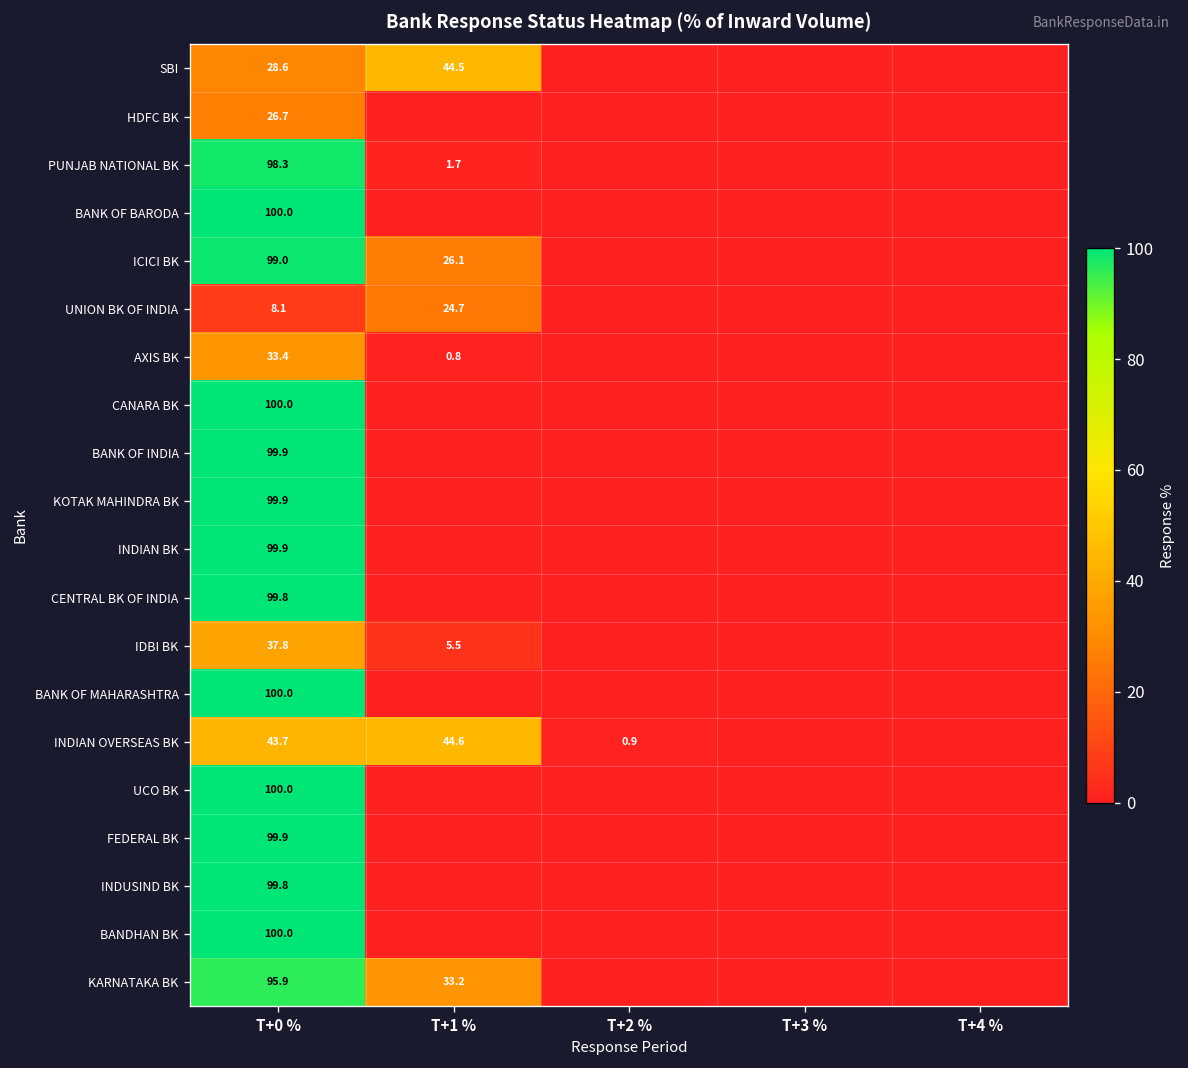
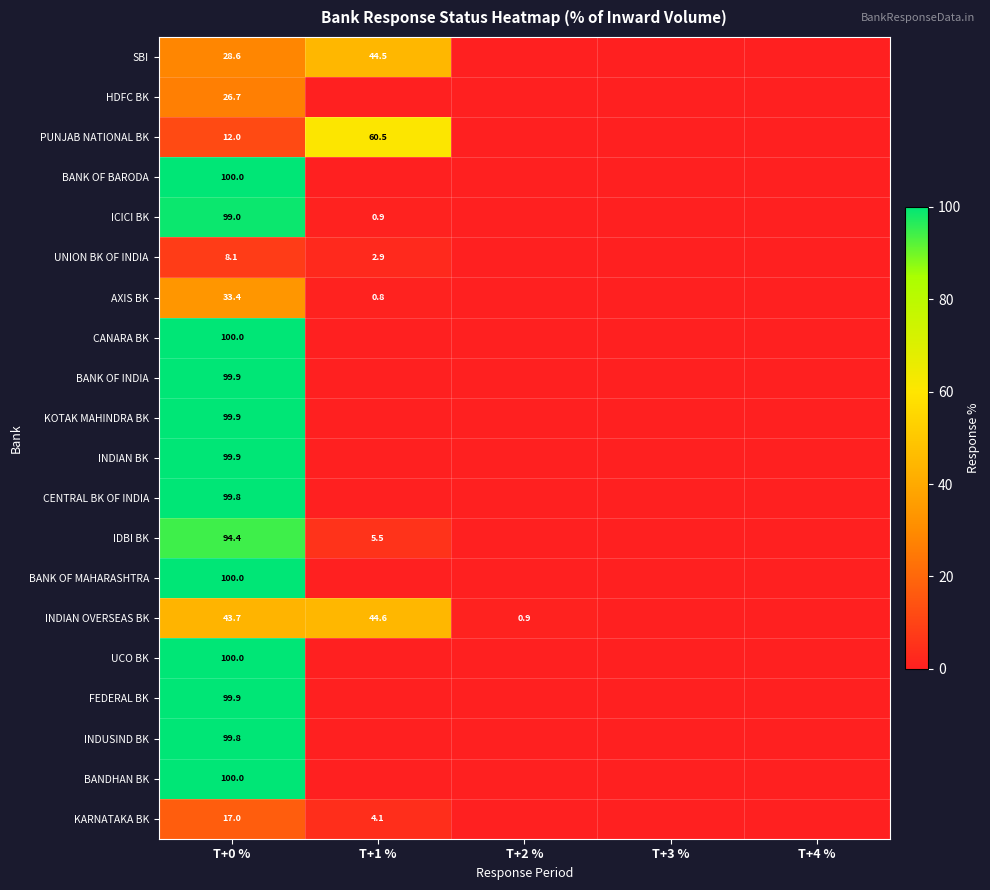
  {
    "SBI": {
      "T+0 %": 28.6,
      "T+1 %": 44.5
    },
    "HDFC BK": {
      "T+0 %": 26.7
    },
    "PUNJAB NATIONAL BK": {
-     "T+0 %": 98.3,
-     "T+1 %": 1.7
+     "T+0 %": 12.0,
+     "T+1 %": 60.5
    },
    "BANK OF BARODA": {
      "T+0 %": 100.0
    },
    "ICICI BK": {
      "T+0 %": 99.0,
-     "T+1 %": 26.1
+     "T+1 %": 0.9
    },
    "UNION BK OF INDIA": {
      "T+0 %": 8.1,
-     "T+1 %": 24.7
+     "T+1 %": 2.9
    },
    "AXIS BK": {
      "T+0 %": 33.4,
      "T+1 %": 0.8
    },
    "CANARA BK": {
      "T+0 %": 100.0
    },
    "BANK OF INDIA": {
      "T+0 %": 99.9
    },
    "KOTAK MAHINDRA BK": {
      "T+0 %": 99.9
    },
    "INDIAN BK": {
      "T+0 %": 99.9
    },
    "CENTRAL BK OF INDIA": {
      "T+0 %": 99.8
    },
    "IDBI BK": {
-     "T+0 %": 37.8,
+     "T+0 %": 94.4,
      "T+1 %": 5.5
    },
    "BANK OF MAHARASHTRA": {
      "T+0 %": 100.0
    },
    "INDIAN OVERSEAS BK": {
      "T+0 %": 43.7,
      "T+1 %": 44.6,
      "T+2 %": 0.9
    },
    "UCO BK": {
      "T+0 %": 100.0
    },
    "FEDERAL BK": {
      "T+0 %": 99.9
    },
    "INDUSIND BK": {
      "T+0 %": 99.8
    },
    "BANDHAN BK": {
      "T+0 %": 100.0
    },
    "KARNATAKA BK": {
-     "T+0 %": 95.9,
-     "T+1 %": 33.2
+     "T+0 %": 17.0,
+     "T+1 %": 4.1
    }
  }
